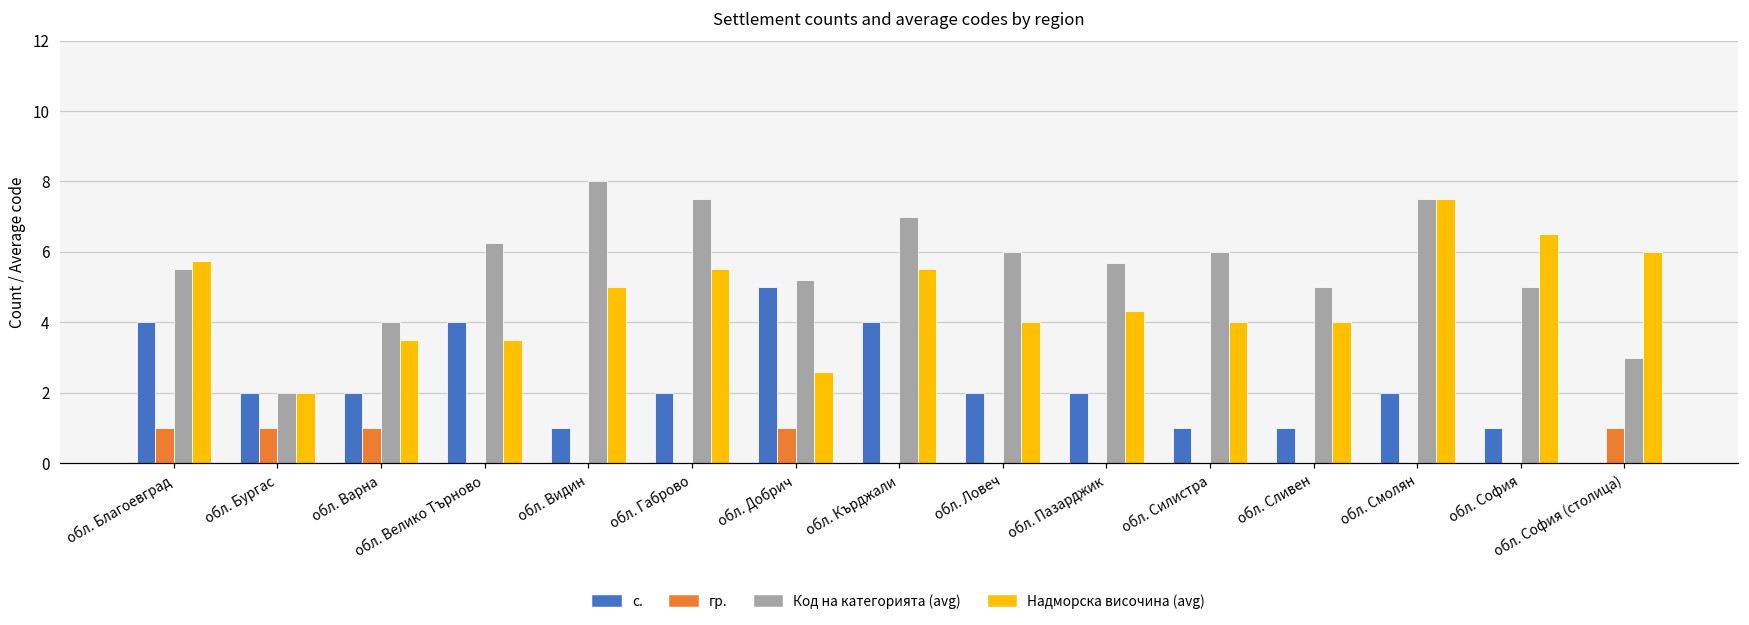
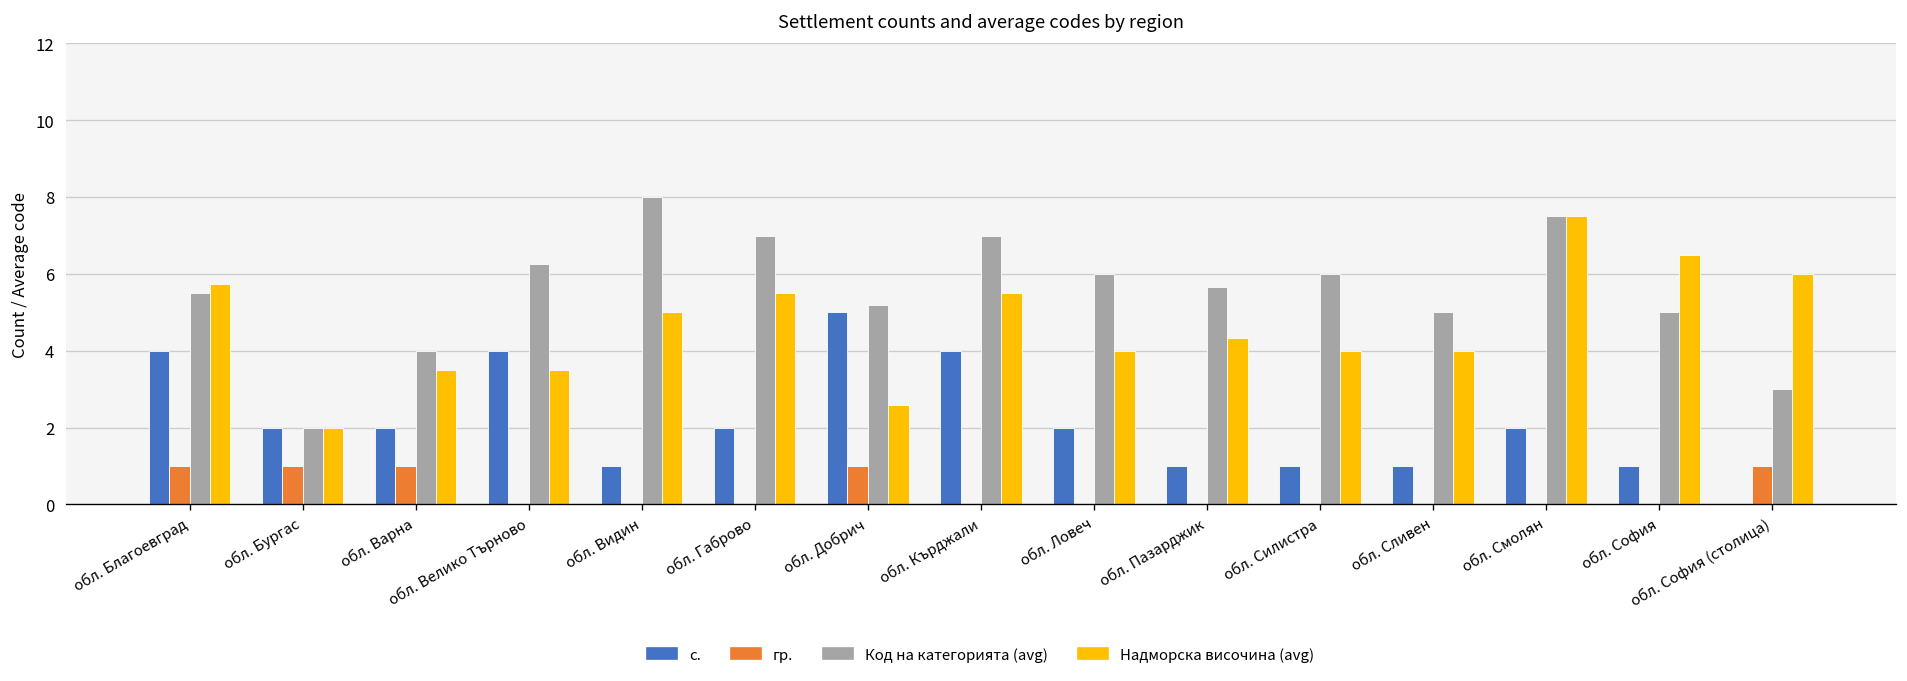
  {
    "с.": {
      "обл. Благоевград": 4,
      "обл. Бургас": 2,
      "обл. Варна": 2,
      "обл. Велико Търново": 4,
      "обл. Видин": 1,
      "обл. Габрово": 2,
      "обл. Добрич": 5,
      "обл. Кърджали": 4,
      "обл. Ловеч": 2,
-     "обл. Пазарджик": 2,
+     "обл. Пазарджик": 1,
      "обл. Силистра": 1,
      "обл. Сливен": 1,
      "обл. Смолян": 2,
      "обл. София": 1,
      "обл. София (столица)": 0
    },
    "гр.": {
      "обл. Благоевград": 1.0,
      "обл. Бургас": 1.0,
      "обл. Варна": 1.0,
      "обл. Велико Търново": 0.0,
      "обл. Видин": 0.0,
      "обл. Габрово": 0.0,
      "обл. Добрич": 1.0,
      "обл. Кърджали": 0.0,
      "обл. Ловеч": 0.0,
      "обл. Пазарджик": 0.0,
      "обл. Силистра": 0.0,
      "обл. Сливен": 0.0,
      "обл. Смолян": 0.0,
      "обл. София": 0.0,
      "обл. София (столица)": 1.0
    },
    "Код на категорията (avg)": {
      "обл. Благоевград": 5.5,
      "обл. Бургас": 2.0,
      "обл. Варна": 4.0,
      "обл. Велико Търново": 6.3,
      "обл. Видин": 8.0,
-     "обл. Габрово": 7.5,
+     "обл. Габрово": 7.0,
      "обл. Добрич": 5.2,
      "обл. Кърджали": 7.0,
      "обл. Ловеч": 6.0,
      "обл. Пазарджик": 5.7,
      "обл. Силистра": 6.0,
      "обл. Сливен": 5.0,
      "обл. Смолян": 7.5,
      "обл. София": 5.0,
      "обл. София (столица)": 3.0
    },
    "Надморска височина (avg)": {
      "обл. Благоевград": 5.8,
      "обл. Бургас": 2.0,
      "обл. Варна": 3.5,
      "обл. Велико Търново": 3.5,
      "обл. Видин": 5.0,
      "обл. Габрово": 5.5,
      "обл. Добрич": 2.6,
      "обл. Кърджали": 5.5,
      "обл. Ловеч": 4.0,
      "обл. Пазарджик": 4.3,
      "обл. Силистра": 4.0,
      "обл. Сливен": 4.0,
      "обл. Смолян": 7.5,
      "обл. София": 6.5,
      "обл. София (столица)": 6.0
    }
  }
